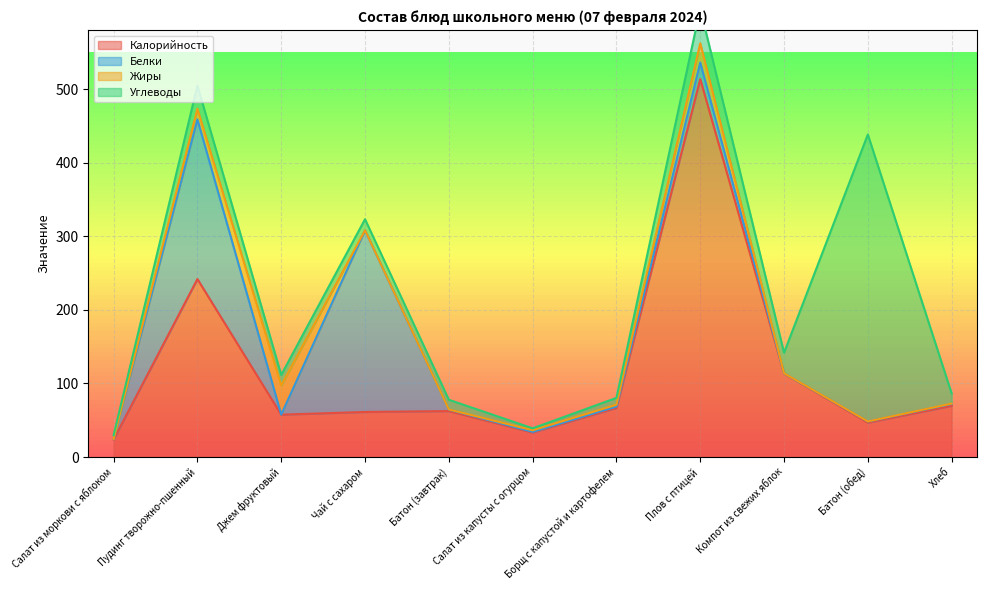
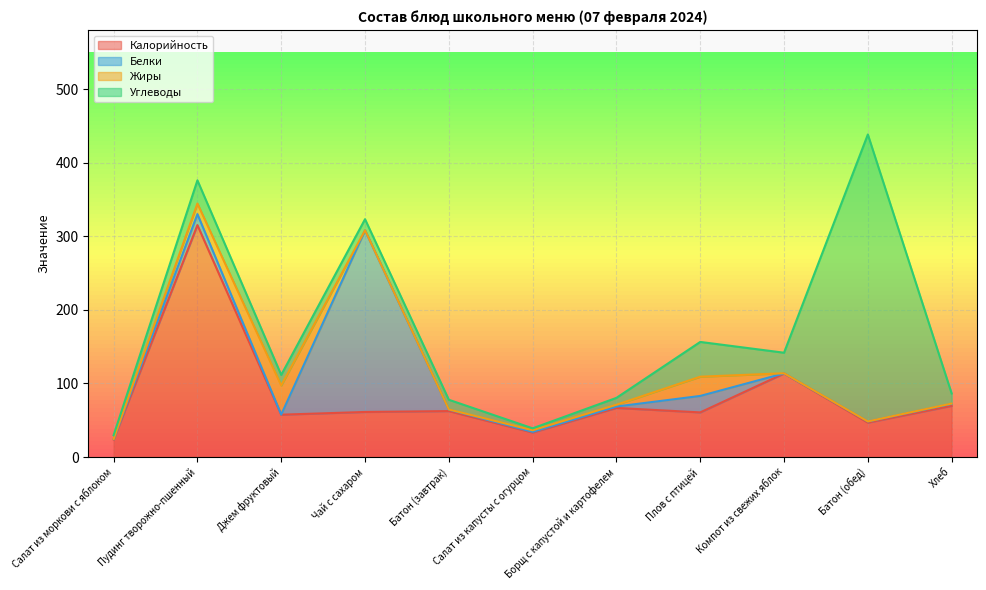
  {
    "Калорийность": {
-     "Пудинг творожно-пшенный": 240,
+     "Пудинг творожно-пшенный": 320,
      "Чай с сахаром": 60,
-     "Плов с птицей": 510
+     "Плов с птицей": 60
    },
    "Белки": {
-     "Пудинг творожно-пшенный": 220,
+     "Пудинг творожно-пшенный": 10,
      "Плов с птицей": 20
    },
    "Жиры": {
      "Пудинг творожно-пшенный": 10,
      "Джем фруктовый": 40,
      "Плов с птицей": 30
    },
    "Углеводы": {
      "Салат из моркови с яблоком": 10,
      "Джем фруктовый": 10,
      "Чай с сахаром": 20,
      "Батон (завтрак)": 10,
      "Борщ с капустой и картофелем": 10,
      "Компот из свежих яблок": 30,
      "Батон (обед)": 390,
      "Хлеб": 10
    }
  }
